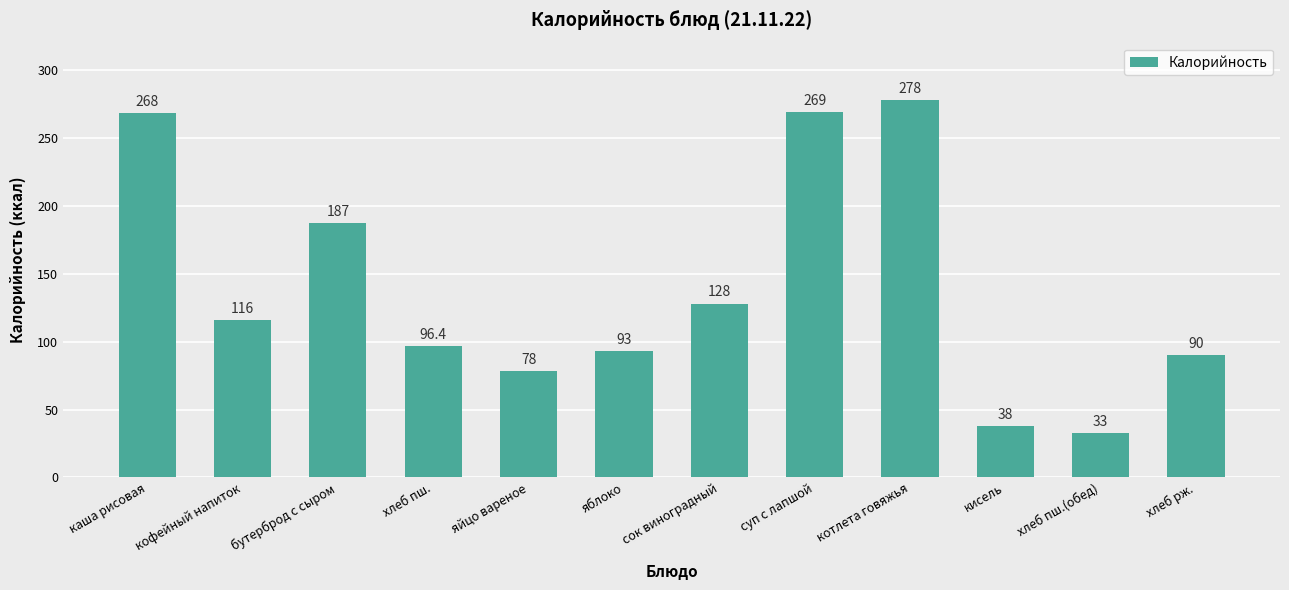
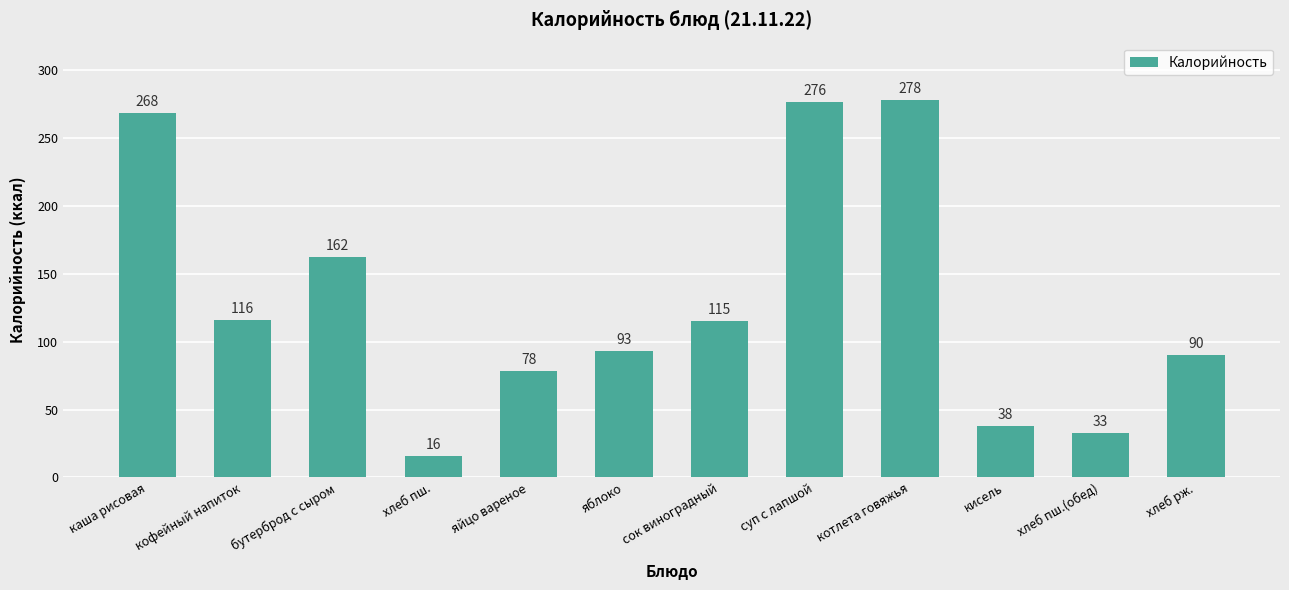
  {
    "каша рисовая": 268,
    "кофейный напиток": 116,
-   "бутерброд с сыром": 187,
-   "хлеб пш.": 96.4,
+   "бутерброд с сыром": 162,
+   "хлеб пш.": 16,
    "яйцо вареное": 78,
    "яблоко": 93,
-   "сок виноградный": 128,
-   "суп с лапшой": 269,
+   "сок виноградный": 115,
+   "суп с лапшой": 276,
    "котлета говяжья": 278,
    "кисель": 38,
    "хлеб пш.(обед)": 33,
    "хлеб рж.": 90
  }
